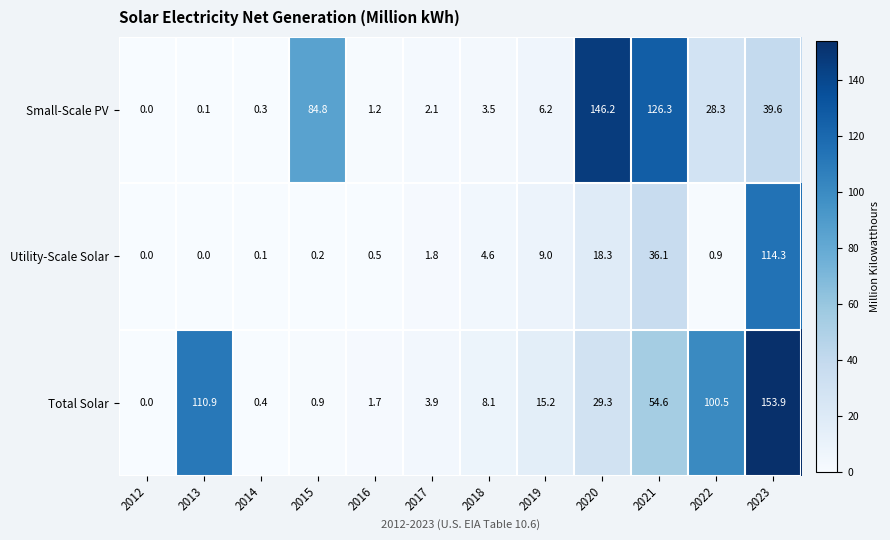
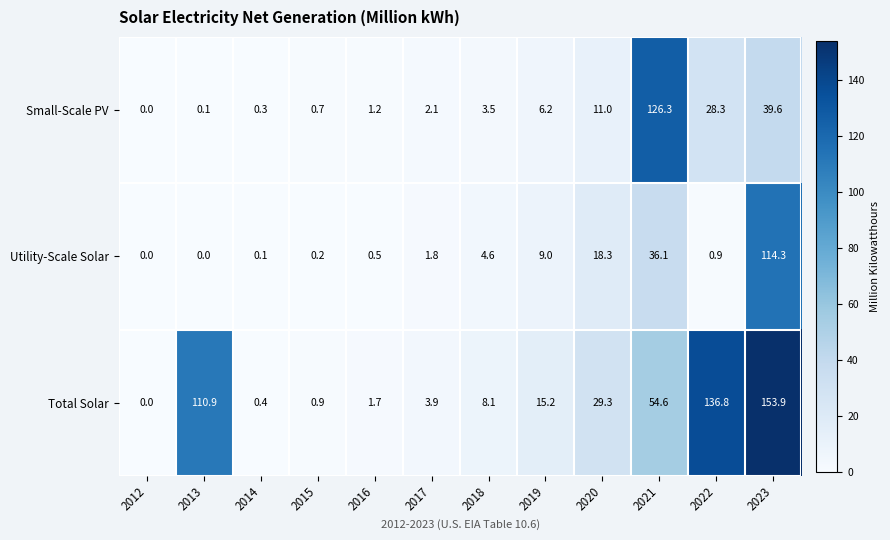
  {
    "Small-Scale PV": {
      "2012": 0.0,
      "2013": 0.1,
      "2014": 0.3,
-     "2015": 84.8,
+     "2015": 0.7,
      "2016": 1.2,
      "2017": 2.1,
      "2018": 3.5,
      "2019": 6.2,
-     "2020": 146.2,
+     "2020": 11.0,
      "2021": 126.3,
      "2022": 28.3,
      "2023": 39.6
    },
    "Utility-Scale Solar": {
      "2012": 0.0,
      "2013": 0.0,
      "2014": 0.1,
      "2015": 0.2,
      "2016": 0.5,
      "2017": 1.8,
      "2018": 4.6,
      "2019": 9.0,
      "2020": 18.3,
      "2021": 36.1,
      "2022": 0.9,
      "2023": 114.3
    },
    "Total Solar": {
      "2012": 0.0,
      "2013": 110.9,
      "2014": 0.4,
      "2015": 0.9,
      "2016": 1.7,
      "2017": 3.9,
      "2018": 8.1,
      "2019": 15.2,
      "2020": 29.3,
      "2021": 54.6,
-     "2022": 100.5,
+     "2022": 136.8,
      "2023": 153.9
    }
  }
